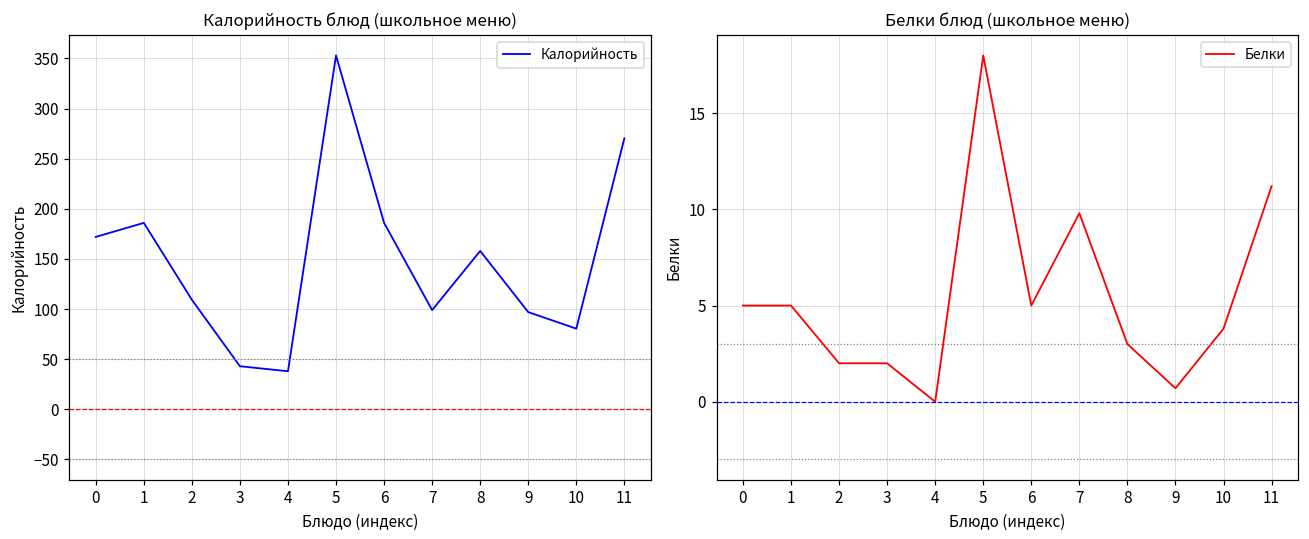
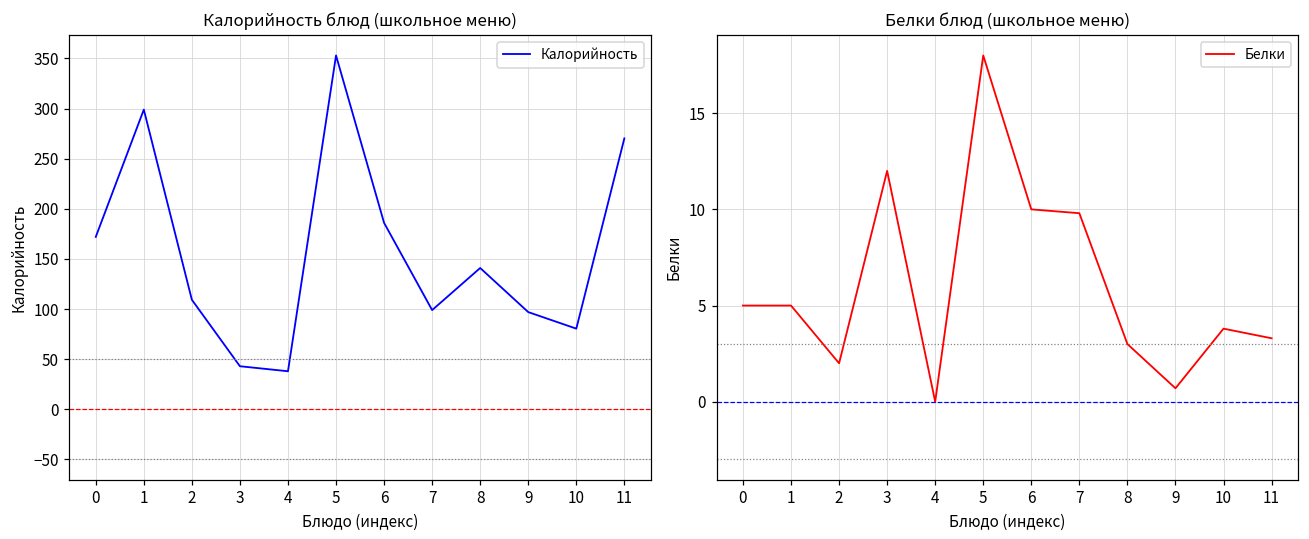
  {
    "Калорийность блюд (школьное меню)": {
      "0": 170,
-     "1": 190,
+     "1": 300,
      "2": 110,
      "3": 40,
      "4": 40,
      "5": 350,
      "6": 190,
      "7": 100,
-     "8": 160,
+     "8": 140,
      "9": 100,
      "10": 80,
      "11": 270
    },
    "Белки блюд (школьное меню)": {
      "0": 5.0,
      "1": 5.0,
      "2": 2.0,
-     "3": 2,
+     "3": 12,
      "4": 0.0,
      "5": 18.0,
-     "6": 5,
+     "6": 10,
      "7": 9.8,
      "8": 3.0,
      "9": 0.7,
      "10": 3.8,
-     "11": 11.2
+     "11": 3.3
    }
  }
